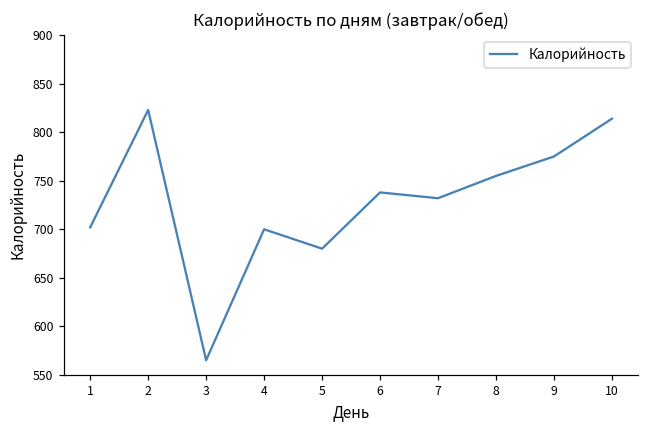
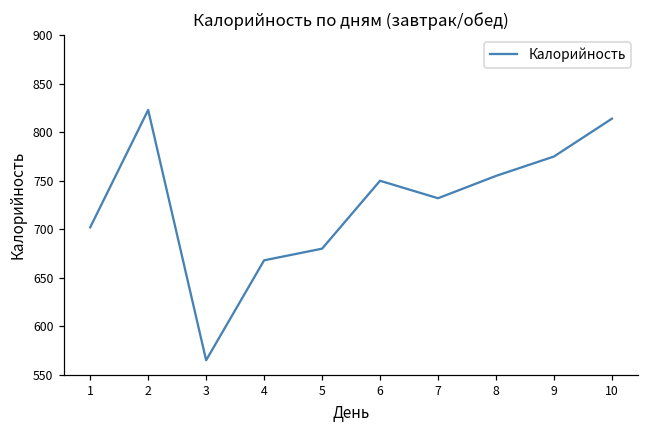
  {
    "1": 700,
    "2": 820,
    "3": 570,
-   "4": 700,
+   "4": 670,
    "5": 680,
-   "6": 740,
+   "6": 750,
    "7": 730,
    "8": 760,
    "9": 780,
    "10": 810
  }
